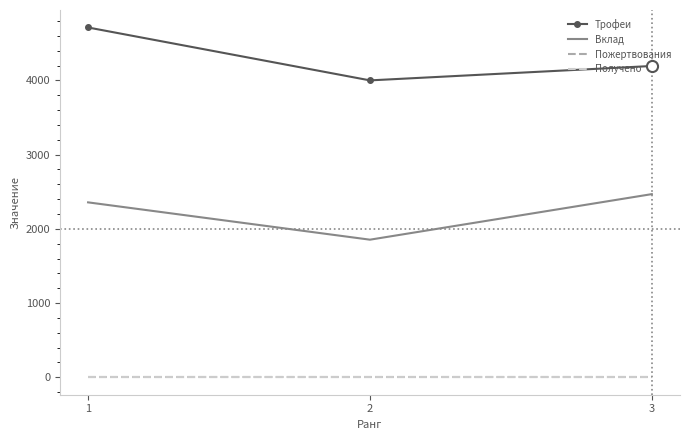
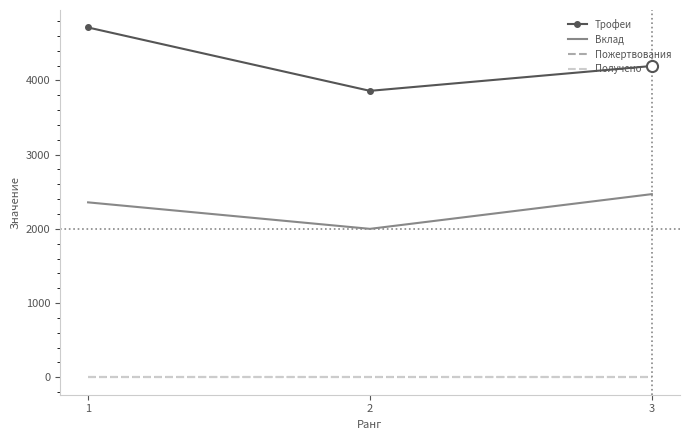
  {
    "Трофеи": {
      "1": 4700,
-     "2": 4000
+     "2": 3900
    },
    "Вклад": {
      "1": 2400,
-     "2": 1900,
+     "2": 2000,
      "3": 2500
    },
    "Получено": {
      "1": 0,
      "2": 0,
      "3": 0
    }
  }
